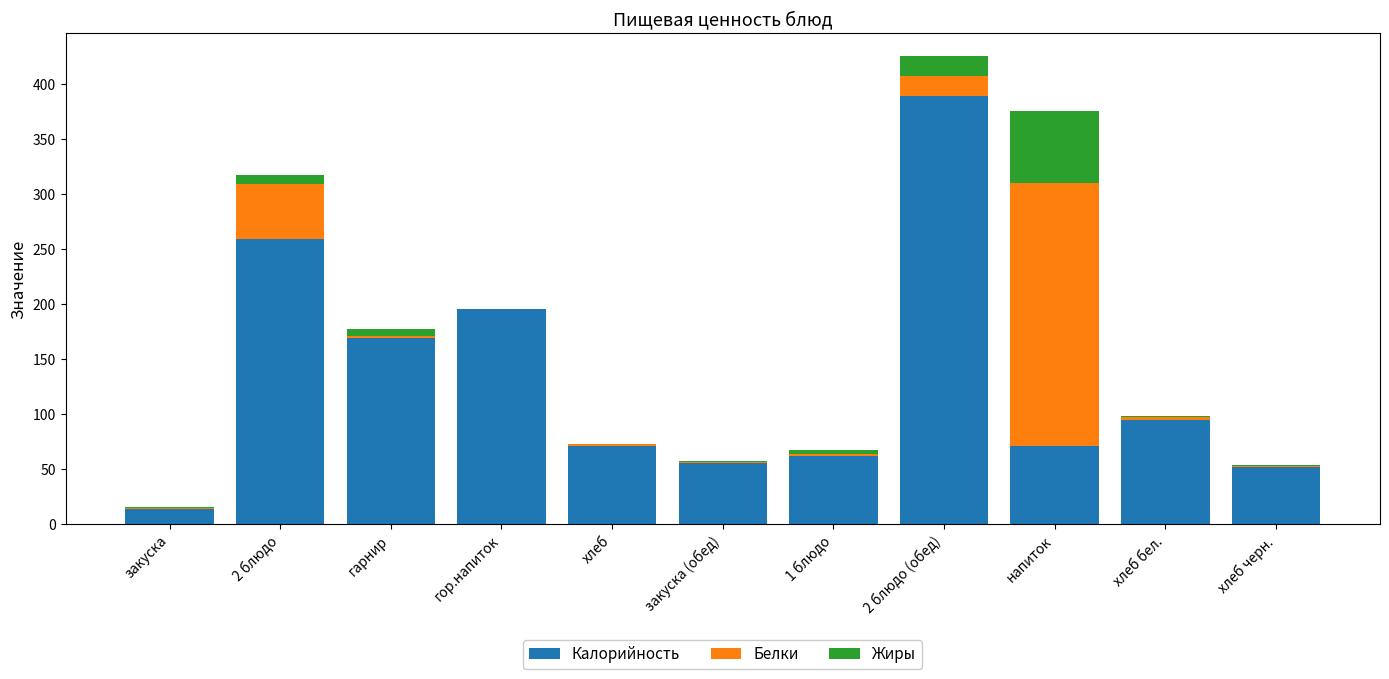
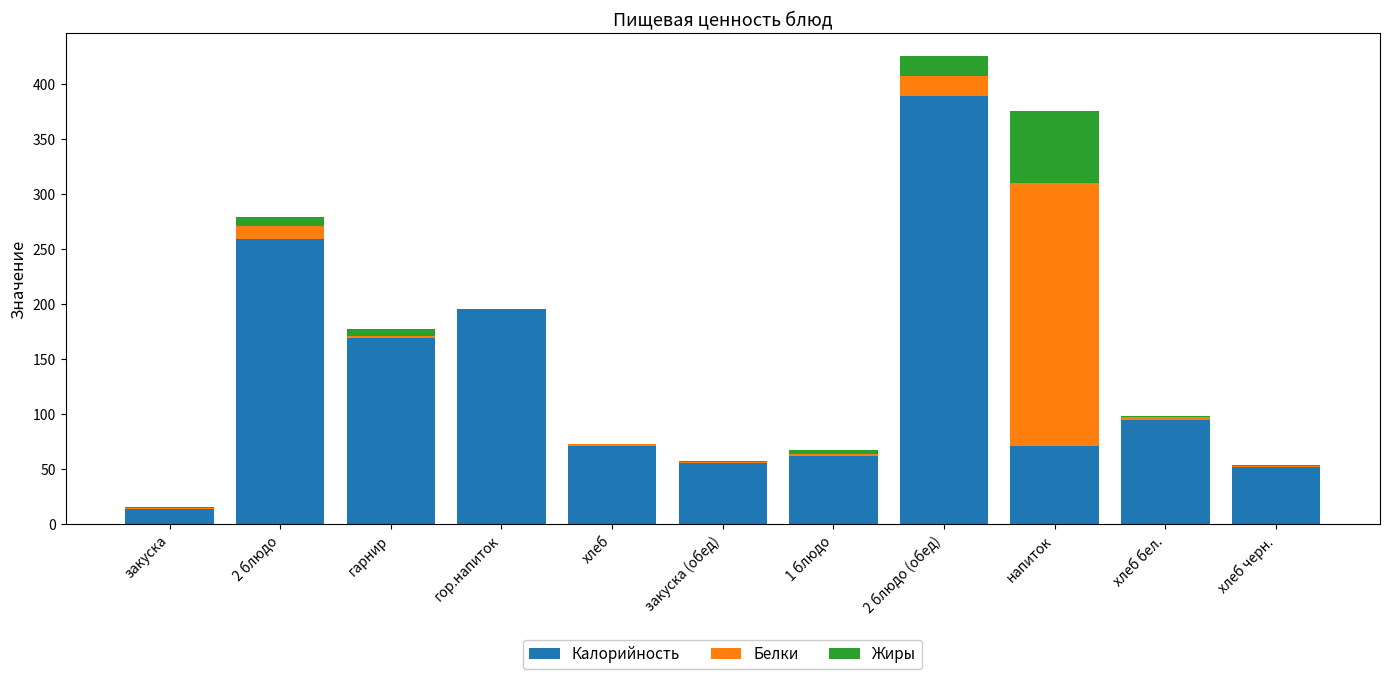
  {
    "Калорийность": {
      "закуска": 14,
      "2 блюдо": 259,
      "гарнир": 169,
      "гор.напиток": 195,
      "хлеб": 71,
      "закуска (обед)": 56,
      "1 блюдо": 62,
      "2 блюдо (обед)": 389,
      "напиток": 71,
      "хлеб бел.": 95,
      "хлеб черн.": 52
    },
    "Белки": {
-     "2 блюдо": 50,
+     "2 блюдо": 12,
      "2 блюдо (обед)": 18,
      "напиток": 240,
      "хлеб бел.": 3
    },
    "Жиры": {
      "2 блюдо": 8,
      "гарнир": 6,
      "гор.напиток": 0,
      "1 блюдо": 4,
      "2 блюдо (обед)": 18,
      "напиток": 66
    }
  }
